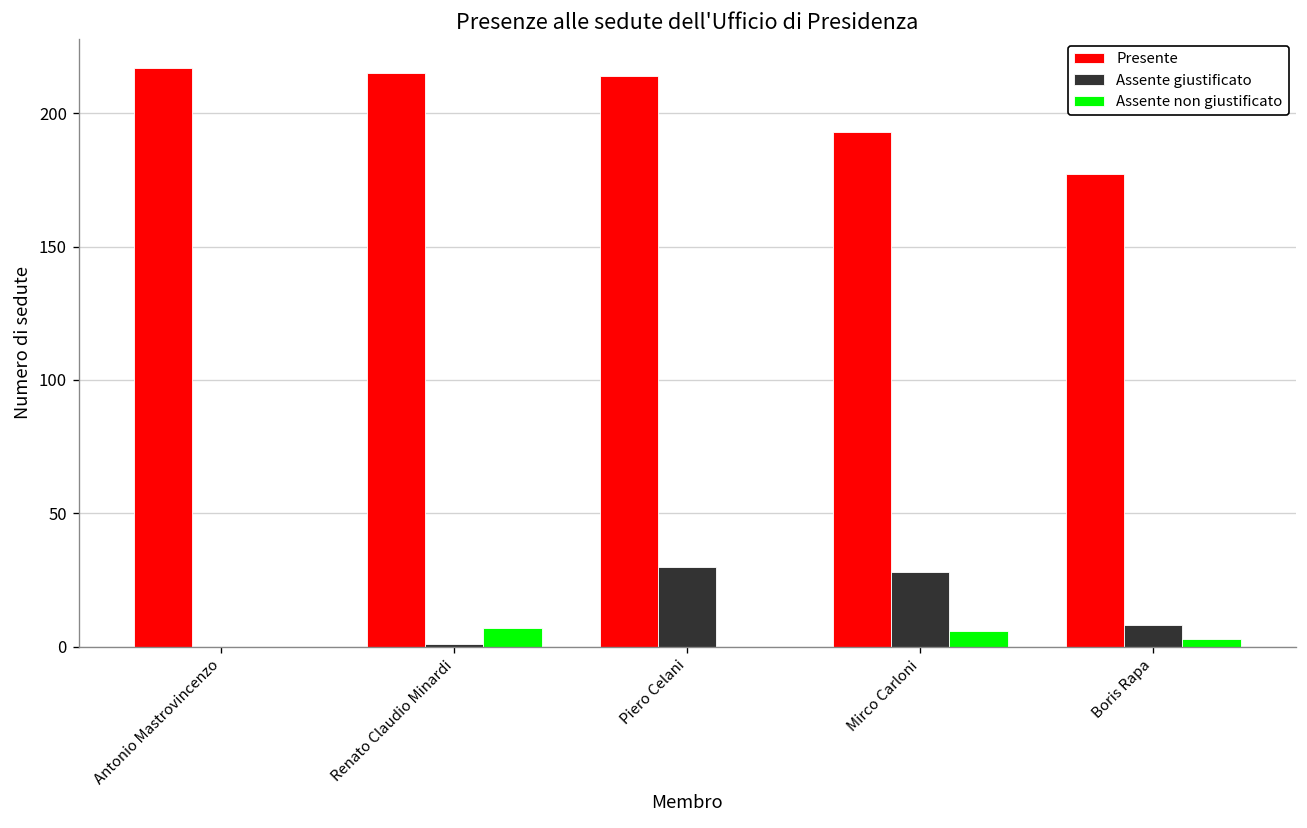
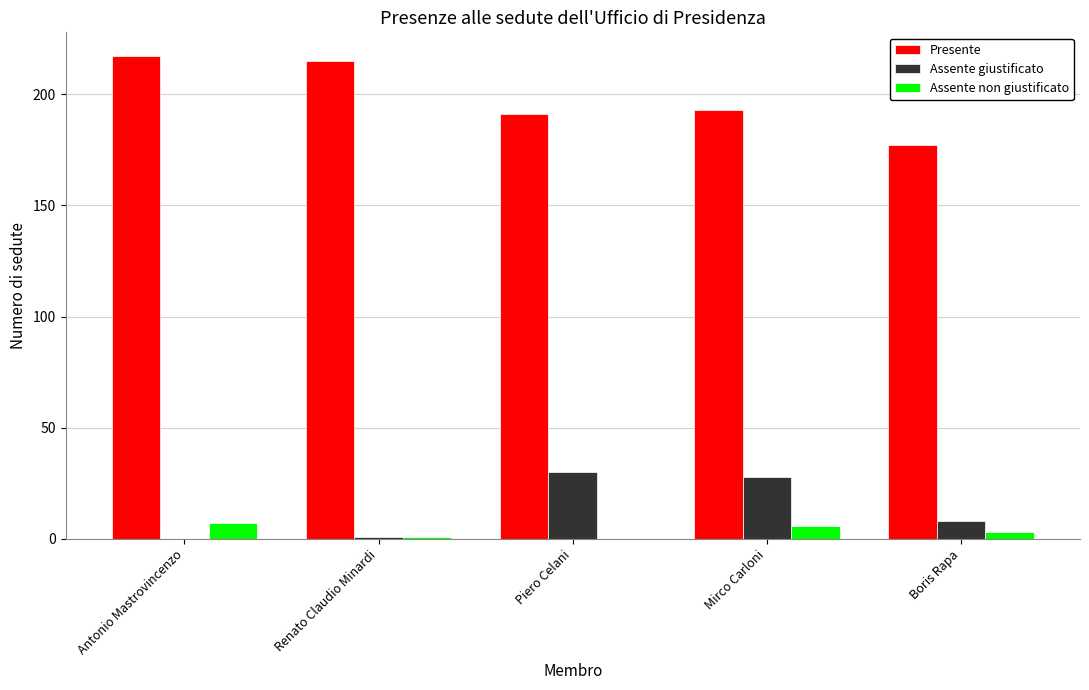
  {
    "Presente": {
      "Antonio Mastrovincenzo": 217,
      "Renato Claudio Minardi": 215,
-     "Piero Celani": 214,
+     "Piero Celani": 191,
      "Mirco Carloni": 193,
      "Boris Rapa": 177
    },
    "Assente giustificato": {
      "Antonio Mastrovincenzo": 0,
      "Piero Celani": 30,
      "Mirco Carloni": 28,
      "Boris Rapa": 8
    },
    "Assente non giustificato": {
-     "Antonio Mastrovincenzo": 0,
-     "Renato Claudio Minardi": 7,
+     "Antonio Mastrovincenzo": 7,
+     "Renato Claudio Minardi": 1,
      "Piero Celani": 0,
      "Mirco Carloni": 6,
      "Boris Rapa": 3
    }
  }
